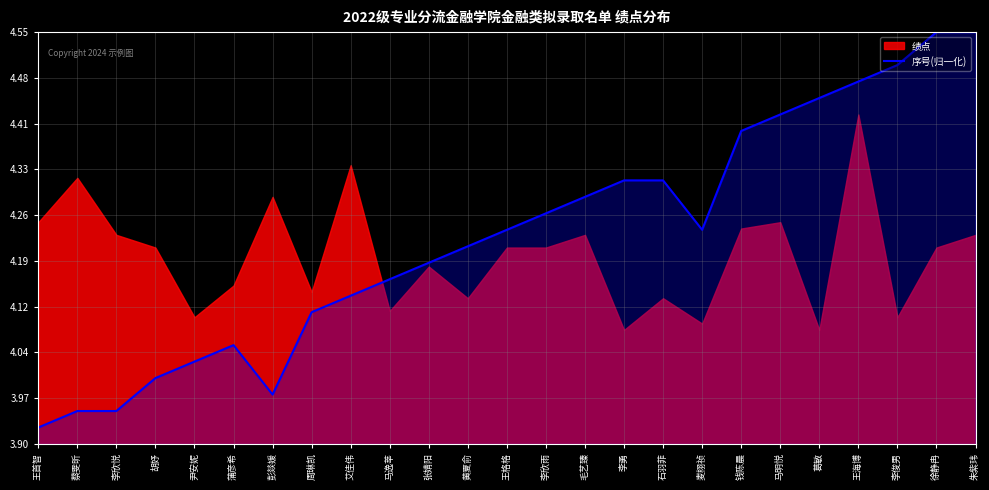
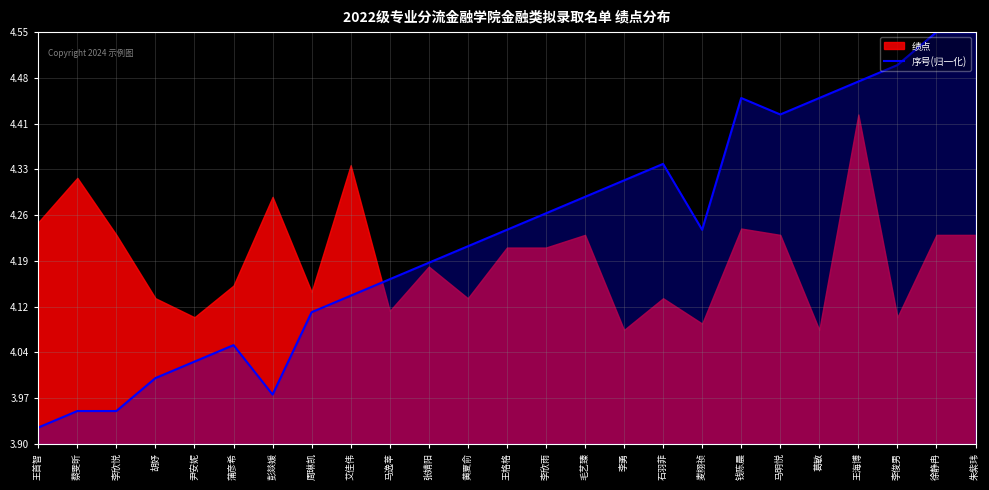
  {
    "序号(归一化)": {
      "王首智": 3.93,
      "蔡雯昕": 3.95,
      "李欣悦": 3.95,
      "胡妤": 4.00,
      "尹安妮": 4.03,
      "蒲彦希": 4.06,
      "彭燚媛": 3.98,
      "周琳凯": 4.11,
      "艾佳伟": 4.13,
      "马逸莘": 4.16,
      "张婧阳": 4.19,
      "黄夏俞": 4.21,
      "王格格": 4.24,
      "李欣雨": 4.26,
      "毛艺臻": 4.29,
      "李勇": 4.32,
-     "石羽菲": 4.32,
+     "石羽菲": 4.34,
      "麦栩祯": 4.24,
-     "钱陈晨": 4.39,
+     "钱陈晨": 4.45,
      "马明悦": 4.42,
      "葛敏": 4.45,
      "王海博": 4.47,
      "徐静冉": 4.55,
      "朱紫玮": 4.55
    },
    "绩点": {
      "王首智": 4.25,
      "蔡雯昕": 4.32,
      "李欣悦": 4.23,
-     "胡妤": 4.21,
+     "胡妤": 4.13,
      "尹安妮": 4.10,
      "蒲彦希": 4.15,
      "彭燚媛": 4.29,
      "周琳凯": 4.14,
      "艾佳伟": 4.34,
      "马逸莘": 4.11,
      "张婧阳": 4.18,
      "黄夏俞": 4.13,
      "王格格": 4.21,
      "李欣雨": 4.21,
      "毛艺臻": 4.23,
      "李勇": 4.08,
      "石羽菲": 4.13,
      "麦栩祯": 4.09,
      "钱陈晨": 4.24,
-     "马明悦": 4.25,
+     "马明悦": 4.23,
      "葛敏": 4.08,
      "王海博": 4.42,
      "李俊男": 4.10,
-     "徐静冉": 4.21,
+     "徐静冉": 4.23,
      "朱紫玮": 4.23
    }
  }
